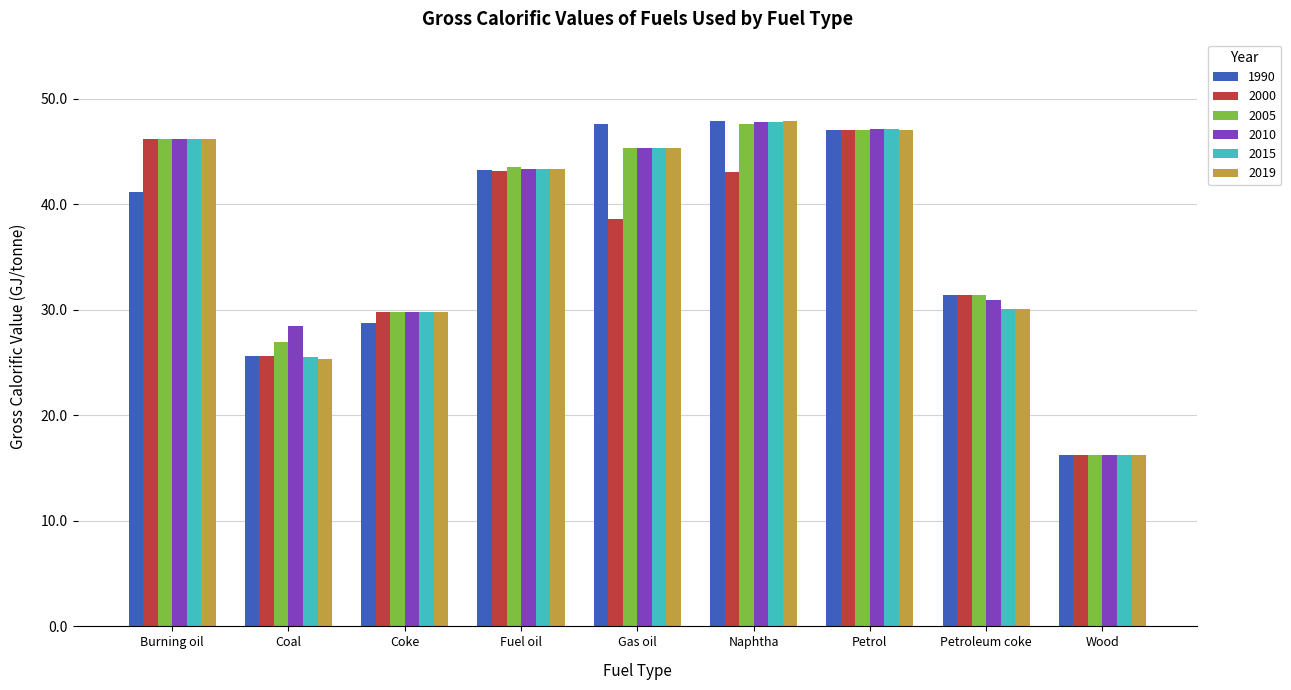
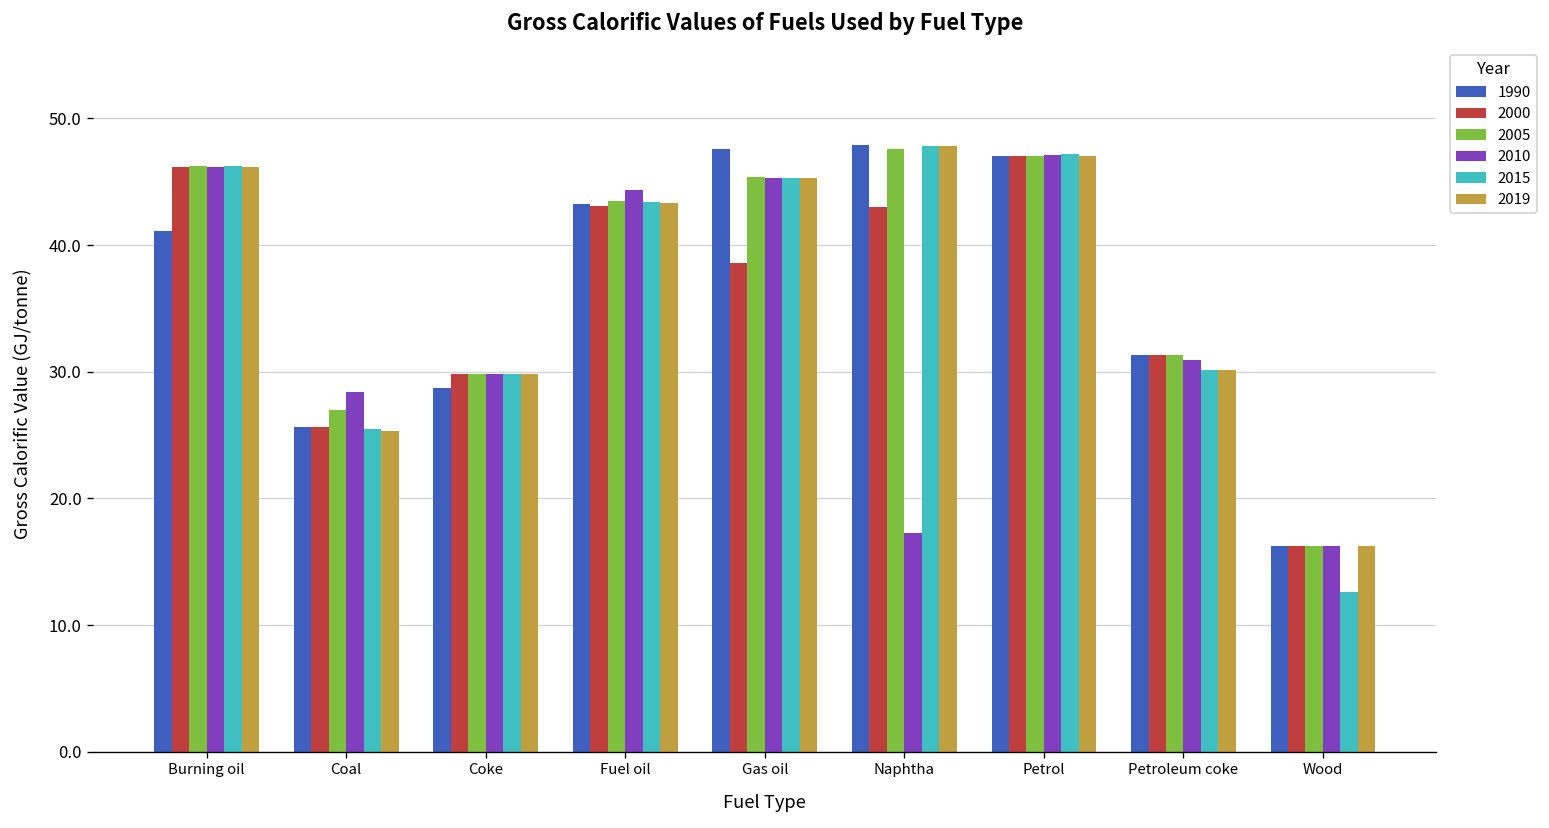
  {
    "1990": {
      "Burning oil": 41.1,
      "Coal": 25.6,
      "Coke": 28.7,
      "Fuel oil": 43.2,
      "Gas oil": 47.6,
      "Naphtha": 47.9,
      "Petrol": 47.0,
      "Petroleum coke": 31.4,
      "Wood": 16.3
    },
    "2000": {
      "Burning oil": 46.2,
      "Coal": 25.6,
      "Coke": 29.8,
      "Fuel oil": 43.1,
      "Gas oil": 38.6,
      "Naphtha": 43.0,
      "Petrol": 47.0,
      "Petroleum coke": 31.4,
      "Wood": 16.3
    },
    "2005": {
      "Burning oil": 46.2,
      "Coal": 26.9,
      "Coke": 29.8,
      "Fuel oil": 43.5,
      "Gas oil": 45.4,
      "Naphtha": 47.6,
      "Petrol": 47.0,
      "Petroleum coke": 31.4,
      "Wood": 16.3
    },
    "2010": {
      "Burning oil": 46.2,
      "Coal": 28.4,
      "Coke": 29.8,
-     "Fuel oil": 43.3,
+     "Fuel oil": 44.4,
      "Gas oil": 45.3,
-     "Naphtha": 47.8,
+     "Naphtha": 17.3,
      "Petrol": 47.1,
      "Petroleum coke": 30.9,
      "Wood": 16.3
    },
    "2015": {
      "Burning oil": 46.2,
      "Coal": 25.5,
      "Coke": 29.8,
      "Fuel oil": 43.4,
      "Gas oil": 45.3,
      "Naphtha": 47.8,
      "Petrol": 47.2,
      "Petroleum coke": 30.1,
-     "Wood": 16.3
+     "Wood": 12.6
    },
    "2019": {
      "Burning oil": 46.2,
      "Coal": 25.3,
      "Coke": 29.8,
      "Fuel oil": 43.4,
      "Gas oil": 45.3,
      "Naphtha": 47.8,
      "Petrol": 47.0,
      "Petroleum coke": 30.1,
      "Wood": 16.3
    }
  }
